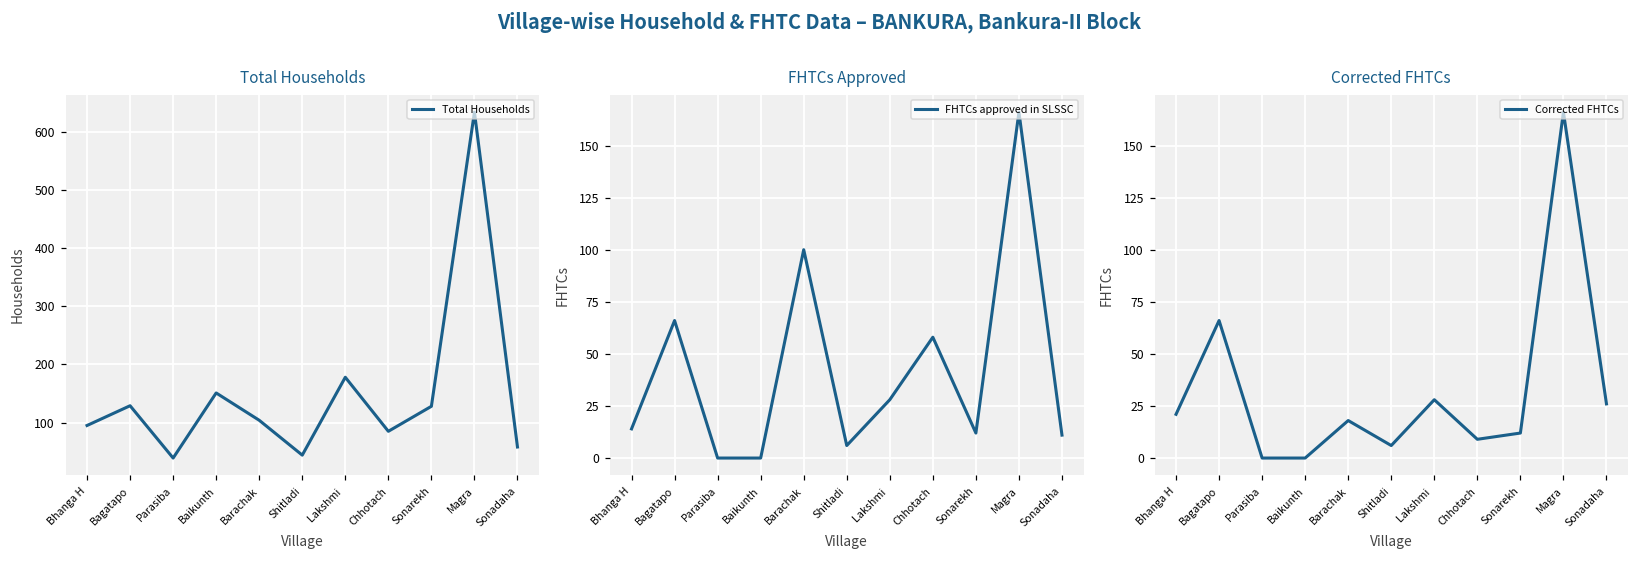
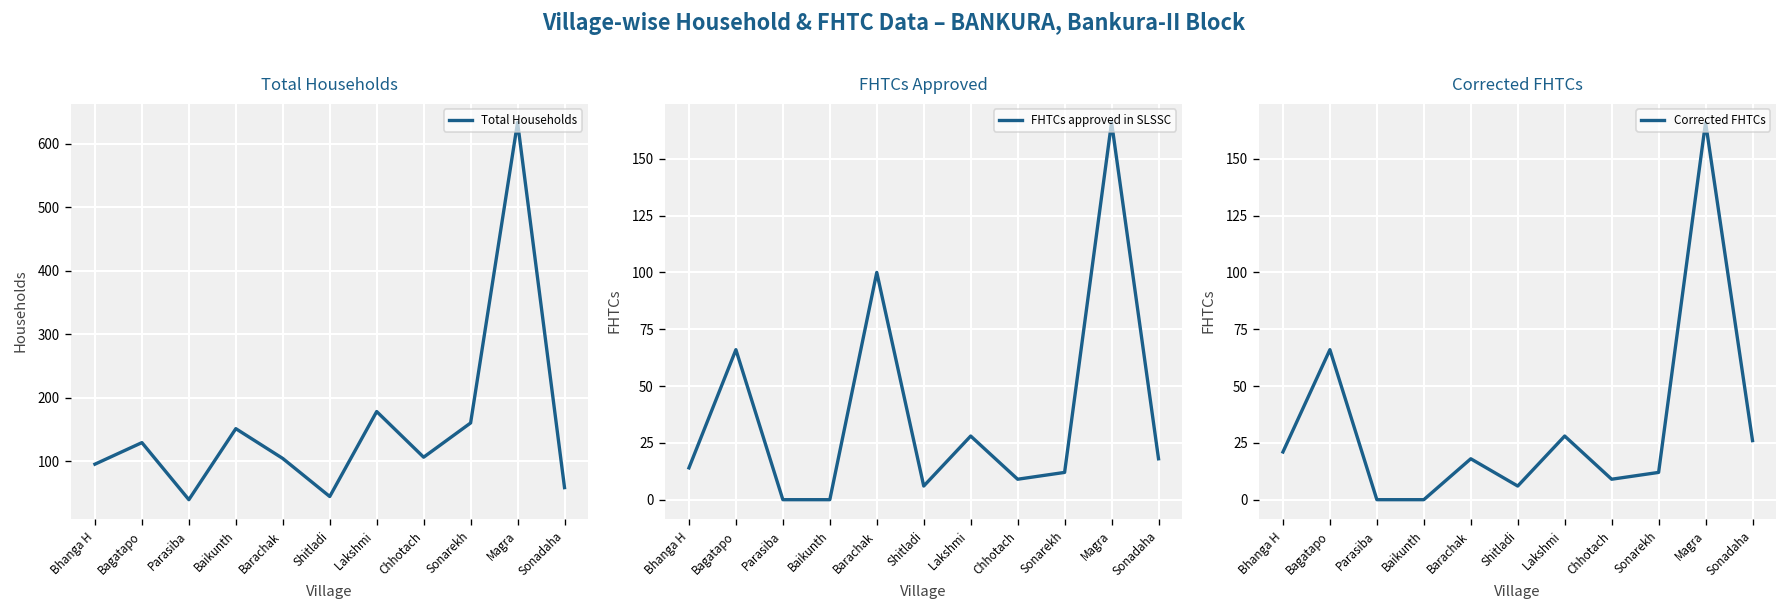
  {
    "Total Households": {
      "Bhanga H": 100,
      "Bagatapo": 130,
      "Parasiba": 40,
      "Baikunth": 150,
      "Barachak": 100,
      "Shitladi": 40,
      "Lakshmi": 180,
-     "Chhotach": 90,
-     "Sonarekh": 130,
+     "Chhotach": 110,
+     "Sonarekh": 160,
      "Sonadaha": 60
    },
    "FHTCs Approved": {
      "Bhanga H": 14,
      "Bagatapo": 66,
      "Parasiba": 0,
      "Baikunth": 0,
      "Barachak": 100,
      "Shitladi": 6,
      "Lakshmi": 28,
-     "Chhotach": 58,
+     "Chhotach": 9,
      "Sonarekh": 12,
-     "Sonadaha": 11
+     "Sonadaha": 18
    },
    "Corrected FHTCs": {
      "Bhanga H": 21,
      "Bagatapo": 66,
      "Parasiba": 0,
      "Baikunth": 0,
      "Barachak": 18,
      "Shitladi": 6,
      "Lakshmi": 28,
      "Chhotach": 9,
      "Sonarekh": 12,
      "Sonadaha": 26
    }
  }
